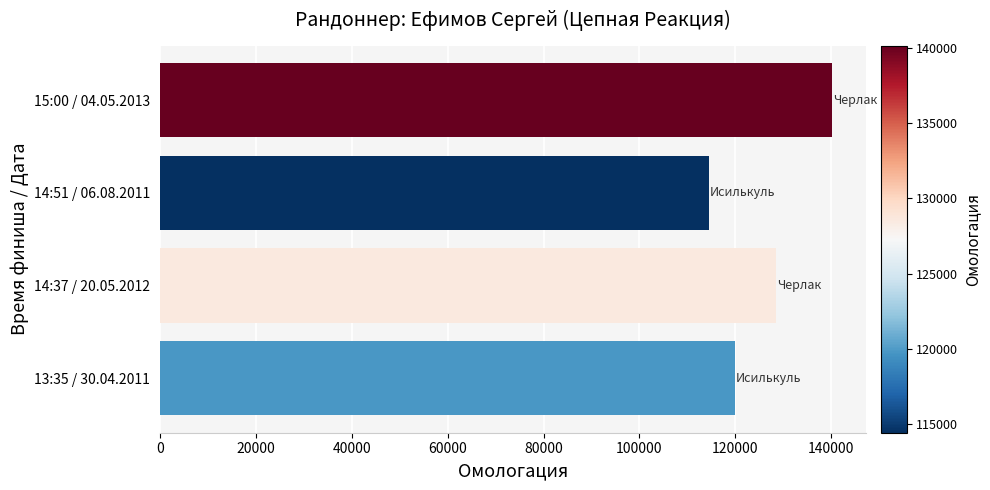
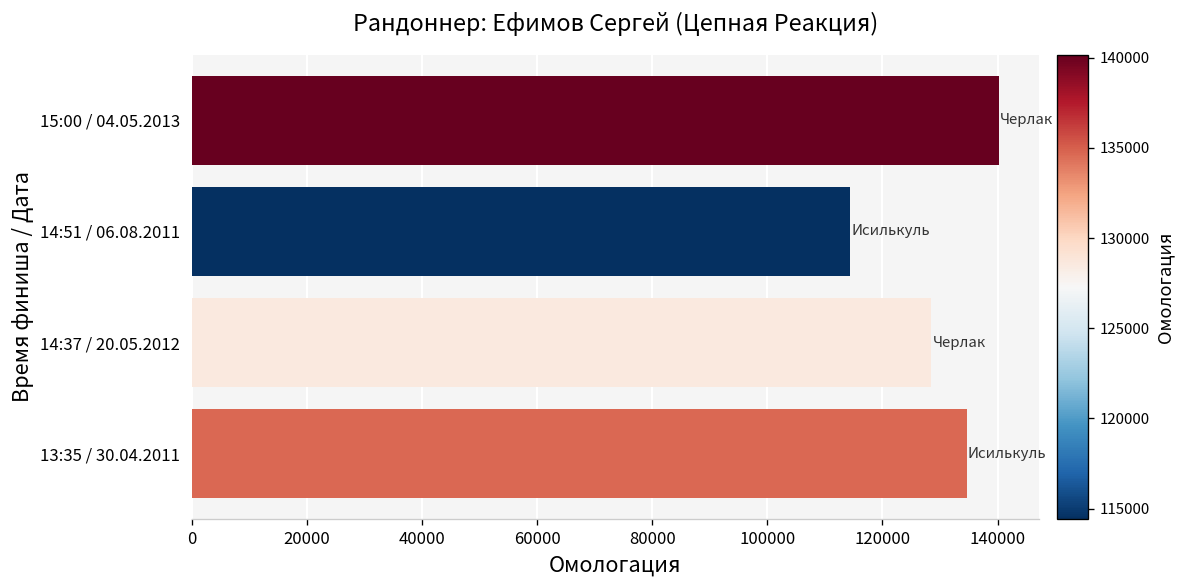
  {
    "15:00 / 04.05.2013": 140000,
    "14:51 / 06.08.2011": 114000,
    "14:37 / 20.05.2012": 129000,
-   "13:35 / 30.04.2011": 120000
+   "13:35 / 30.04.2011": 135000
  }
